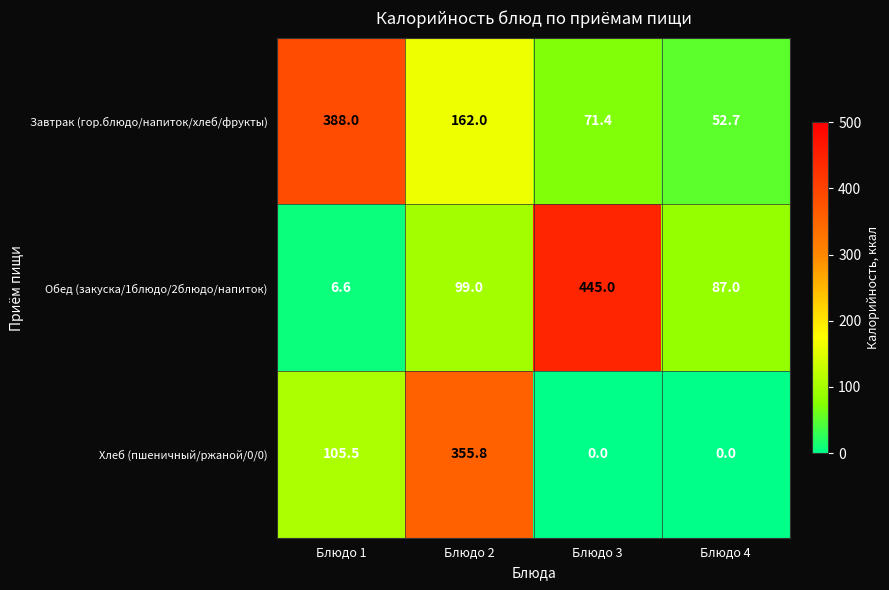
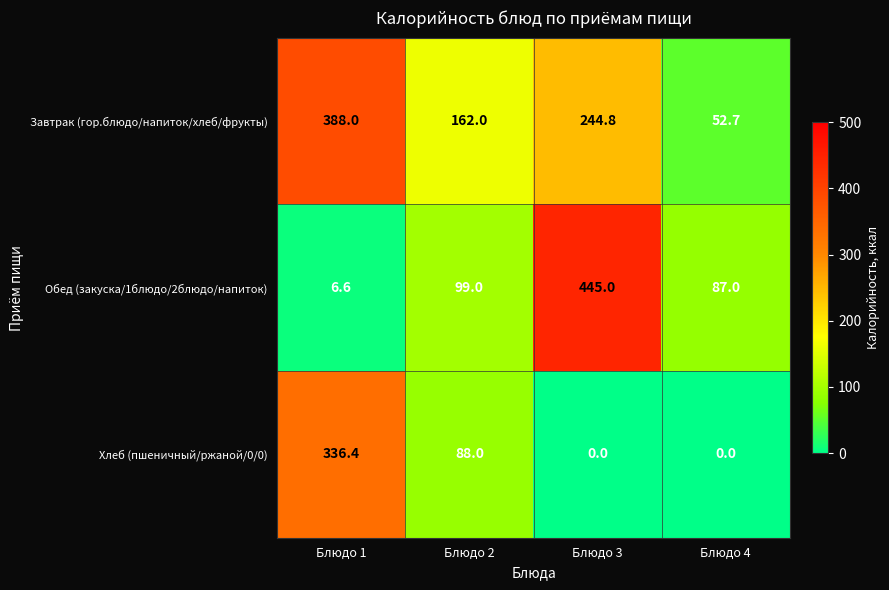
  {
    "Завтрак (гор.блюдо/напиток/хлеб/фрукты)": {
      "Блюдо 1": 388.0,
      "Блюдо 2": 162.0,
-     "Блюдо 3": 71.4,
+     "Блюдо 3": 244.8,
      "Блюдо 4": 52.7
    },
    "Обед (закуска/1блюдо/2блюдо/напиток)": {
      "Блюдо 1": 6.6,
      "Блюдо 2": 99.0,
      "Блюдо 3": 445.0,
      "Блюдо 4": 87.0
    },
    "Хлеб (пшеничный/ржаной/0/0)": {
-     "Блюдо 1": 105.5,
-     "Блюдо 2": 355.8,
+     "Блюдо 1": 336.4,
+     "Блюдо 2": 88.0,
      "Блюдо 3": 0.0,
      "Блюдо 4": 0.0
    }
  }
